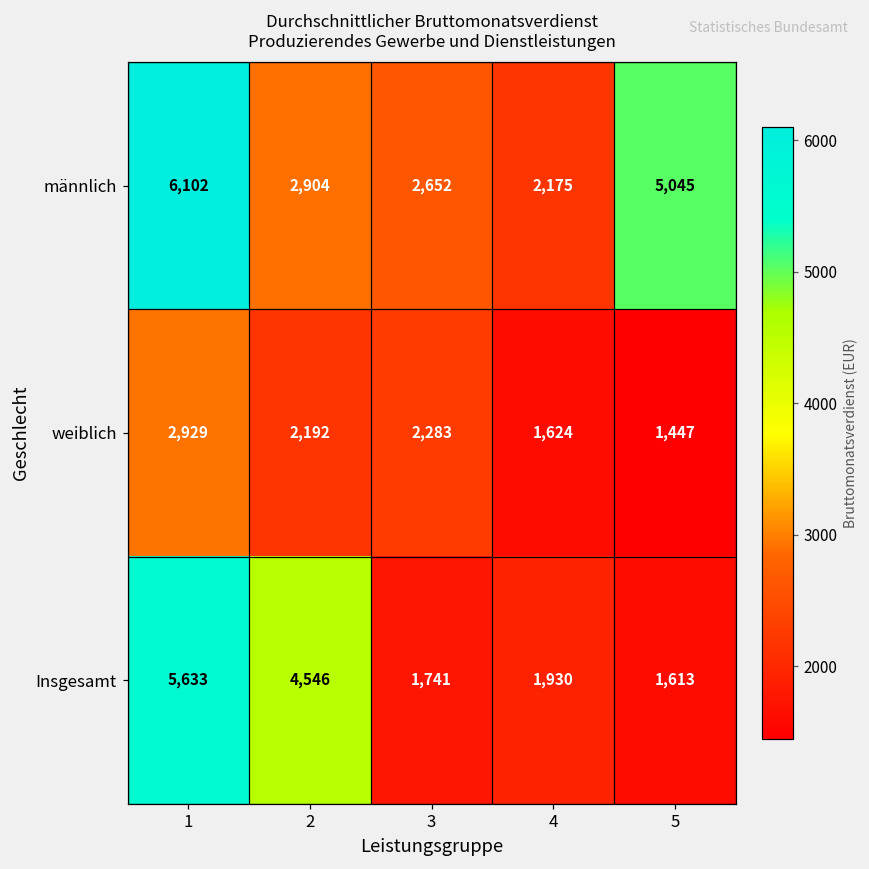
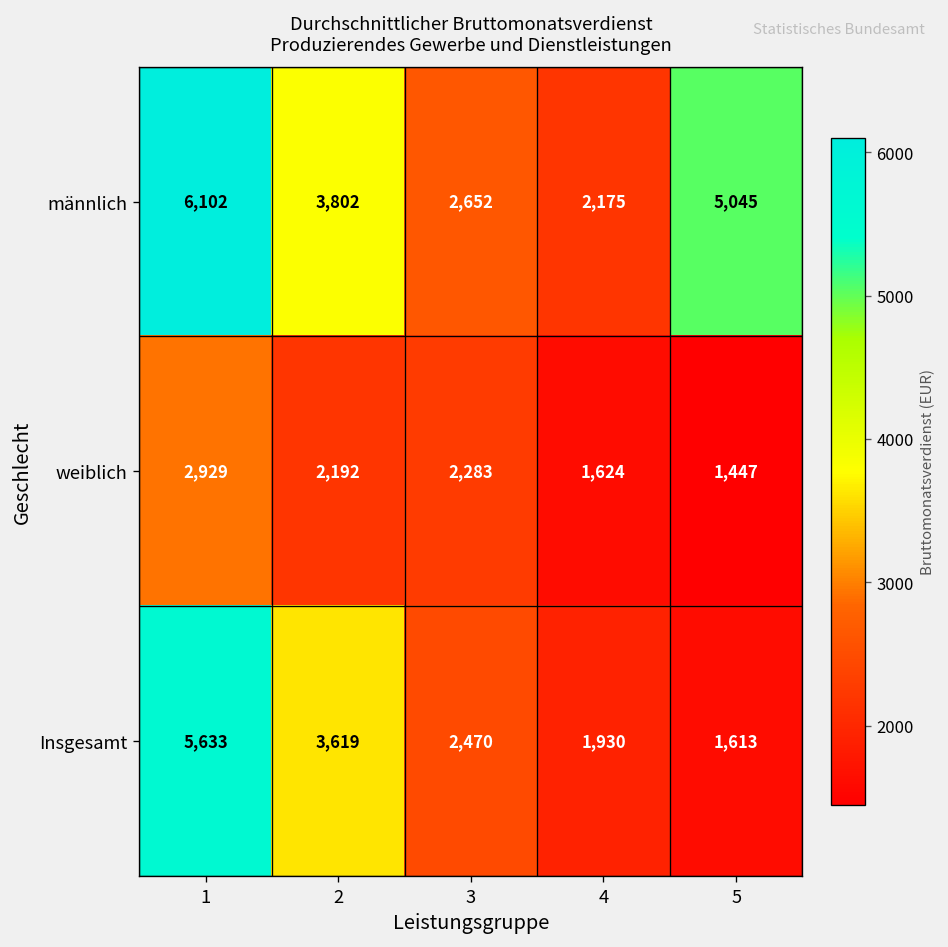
  {
    "männlich": {
      "1": "6,102",
-     "2": "2,904",
+     "2": "3,802",
      "3": "2,652",
      "4": "2,175",
      "5": "5,045"
    },
    "weiblich": {
      "1": "2,929",
      "2": "2,192",
      "3": "2,283",
      "4": "1,624",
      "5": "1,447"
    },
    "Insgesamt": {
      "1": "5,633",
-     "2": "4,546",
-     "3": "1,741",
+     "2": "3,619",
+     "3": "2,470",
      "4": "1,930",
      "5": "1,613"
    }
  }
